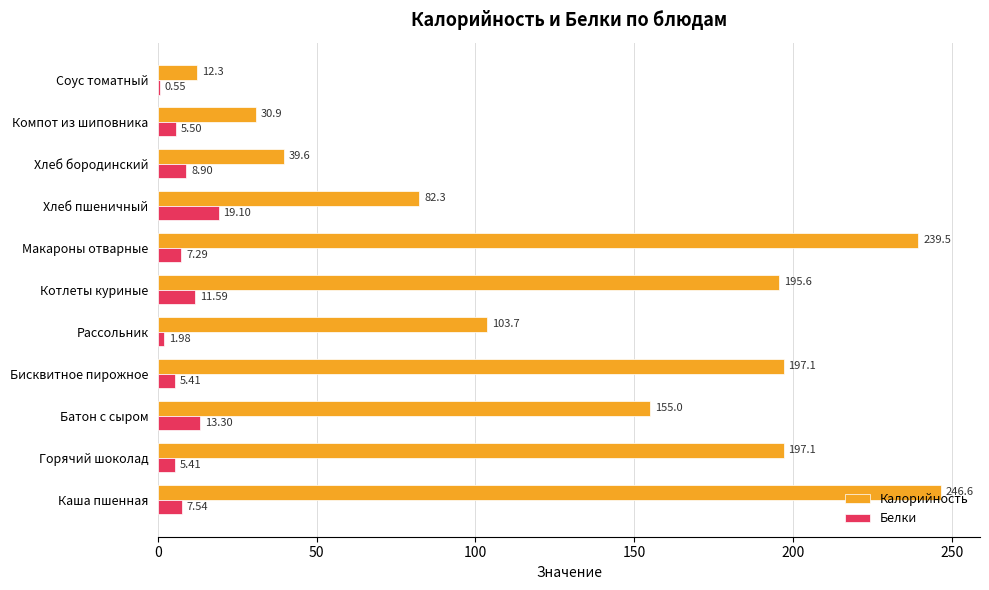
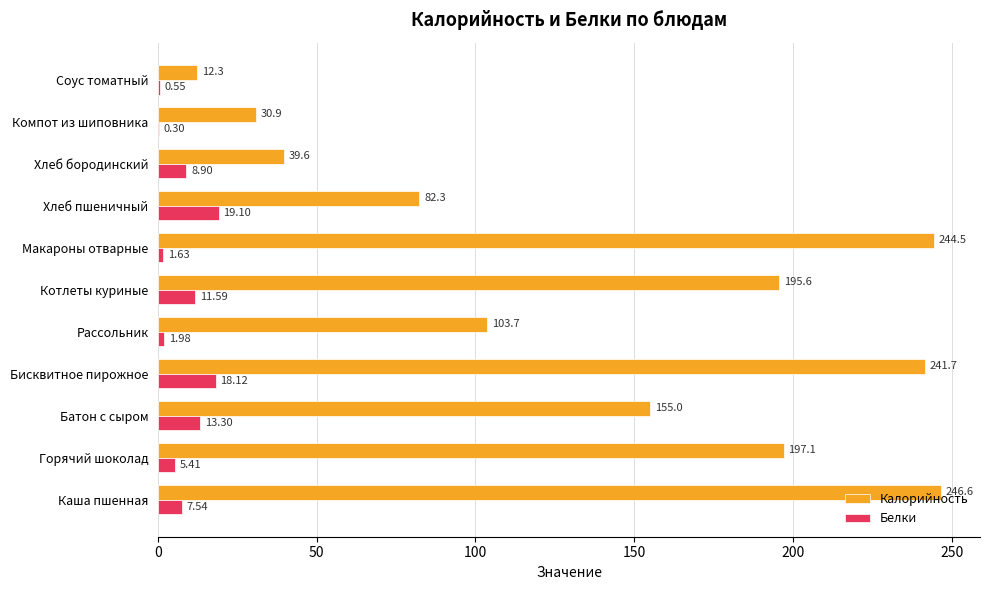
  {
    "Калорийность": {
      "Соус томатный": 12.3,
      "Компот из шиповника": 30.9,
      "Хлеб бородинский": 39.6,
      "Хлеб пшеничный": 82.3,
-     "Макароны отварные": 239.5,
+     "Макароны отварные": 244.5,
      "Котлеты куриные": 195.6,
      "Рассольник": 103.7,
-     "Бисквитное пирожное": 197.1,
+     "Бисквитное пирожное": 241.7,
      "Батон с сыром": 155.0,
      "Горячий шоколад": 197.1,
      "Каша пшенная": 246.6
    },
    "Белки": {
      "Соус томатный": 0.55,
-     "Компот из шиповника": 5.50,
+     "Компот из шиповника": 0.30,
      "Хлеб бородинский": 8.90,
      "Хлеб пшеничный": 19.10,
-     "Макароны отварные": 7.29,
+     "Макароны отварные": 1.63,
      "Котлеты куриные": 11.59,
      "Рассольник": 1.98,
-     "Бисквитное пирожное": 5.41,
+     "Бисквитное пирожное": 18.12,
      "Батон с сыром": 13.30,
      "Горячий шоколад": 5.41,
      "Каша пшенная": 7.54
    }
  }
